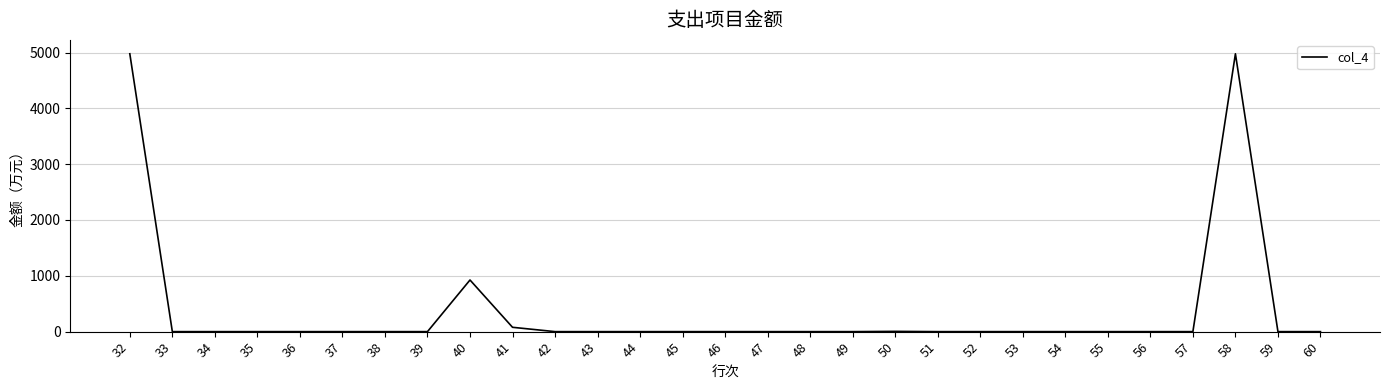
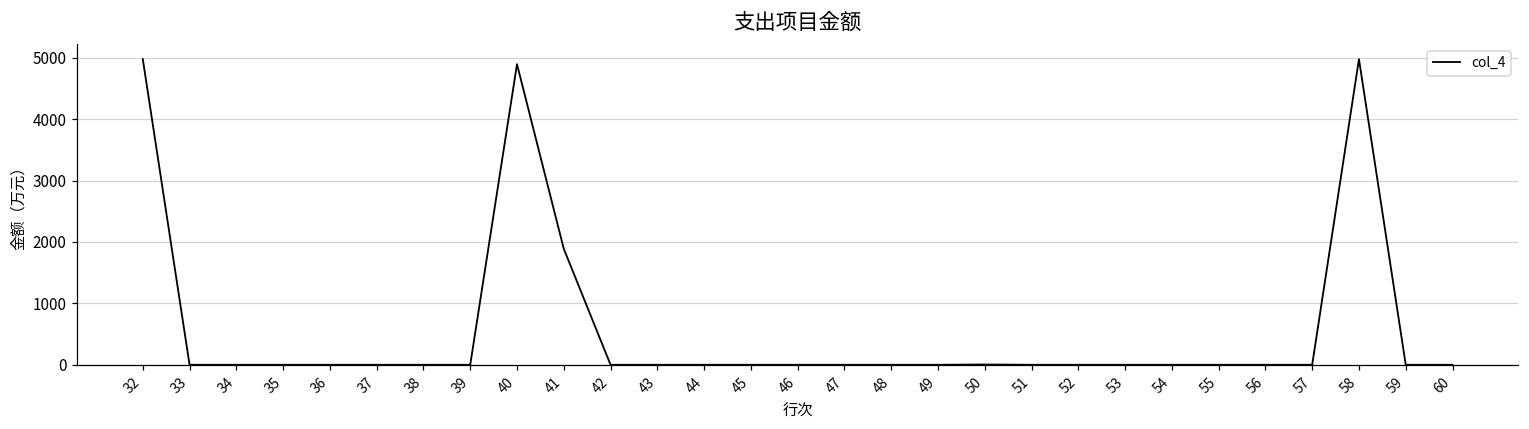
  {
    "32": 5000,
    "33": 0,
    "34": 0,
    "35": 0,
    "36": 0,
    "37": 0,
    "38": 0,
    "39": 0,
-   "40": 900,
-   "41": 100,
+   "40": 4900,
+   "41": 1900,
    "42": 0,
    "43": 0,
    "44": 0,
    "45": 0,
    "46": 0,
    "47": 0,
    "48": 0,
    "49": 0,
    "50": 0,
    "51": 0,
    "52": 0,
    "53": 0,
    "54": 0,
    "55": 0,
    "56": 0,
    "57": 0,
    "58": 5000,
    "59": 0,
    "60": 0
  }
